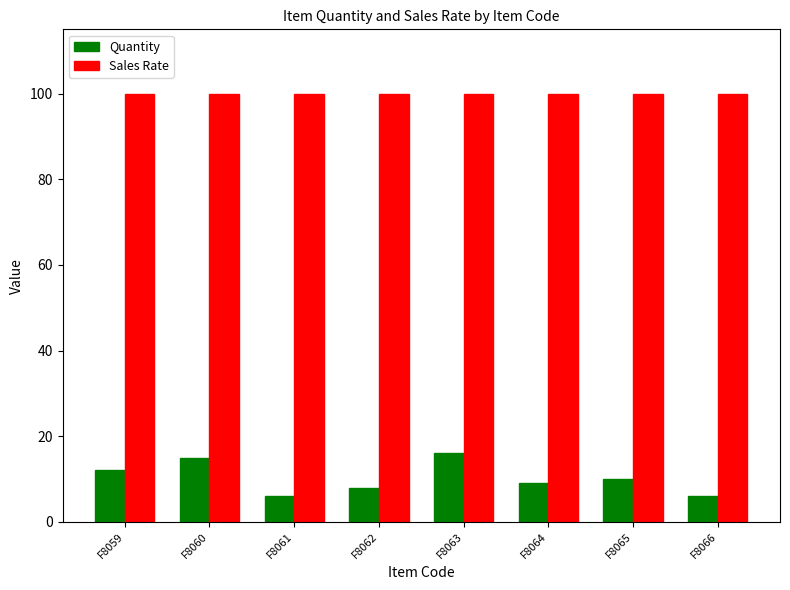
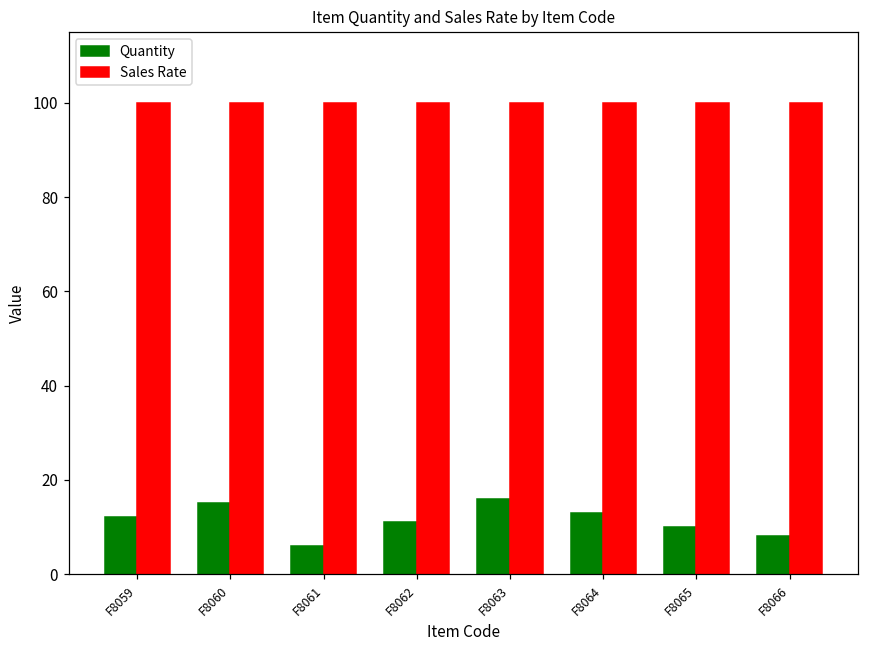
  {
    "Quantity": {
      "F8059": 12,
      "F8060": 15,
      "F8061": 6,
-     "F8062": 8,
+     "F8062": 11,
      "F8063": 16,
-     "F8064": 9,
+     "F8064": 13,
      "F8065": 10,
-     "F8066": 6
+     "F8066": 8
    },
    "Sales Rate": {
      "F8059": 100,
      "F8060": 100,
      "F8061": 100,
      "F8062": 100,
      "F8063": 100,
      "F8064": 100,
      "F8065": 100,
      "F8066": 100
    }
  }
